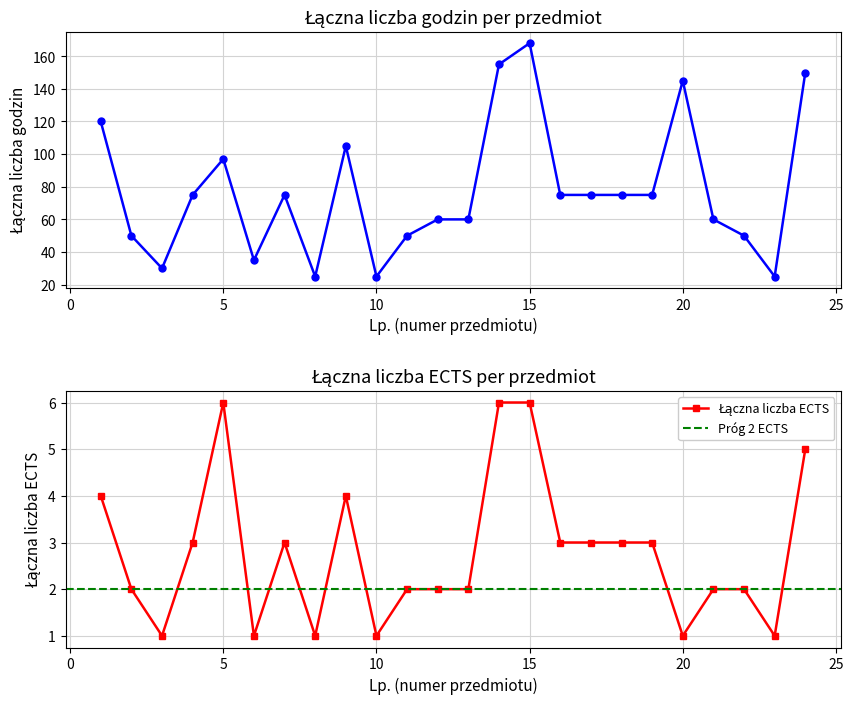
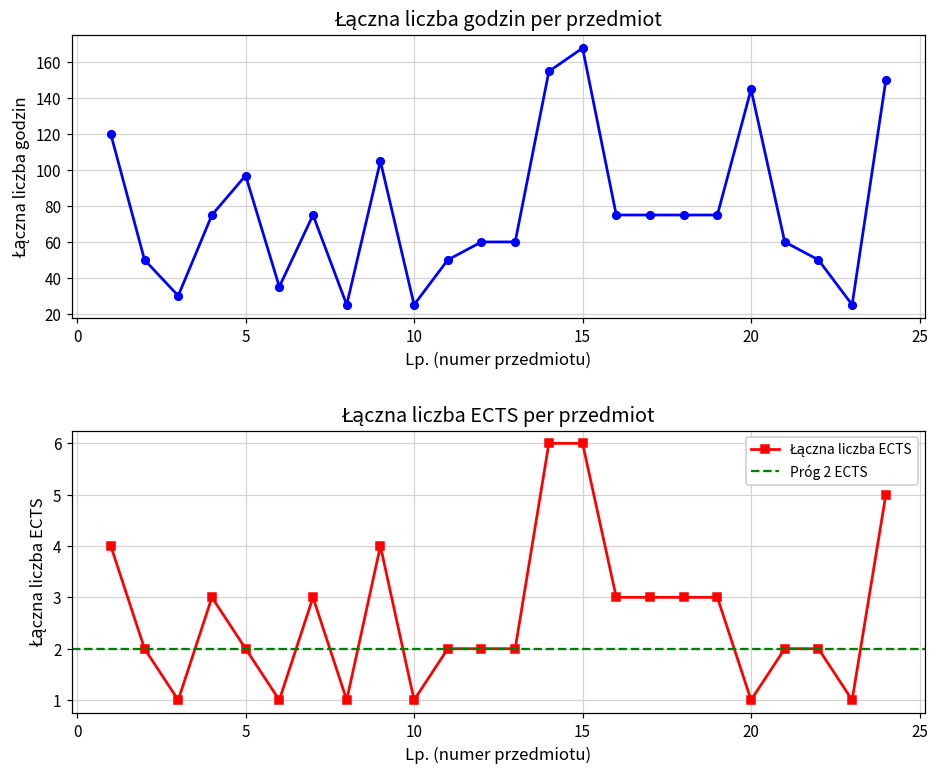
  {
    "Łączna liczba godzin per przedmiot": {
      "5": 97,
      "10": 25,
      "15": 168,
      "20": 145
    },
    "Łączna liczba ECTS per przedmiot": {
-     "5": 6,
+     "5": 2,
      "10": 1,
      "15": 6,
      "20": 1
    }
  }
